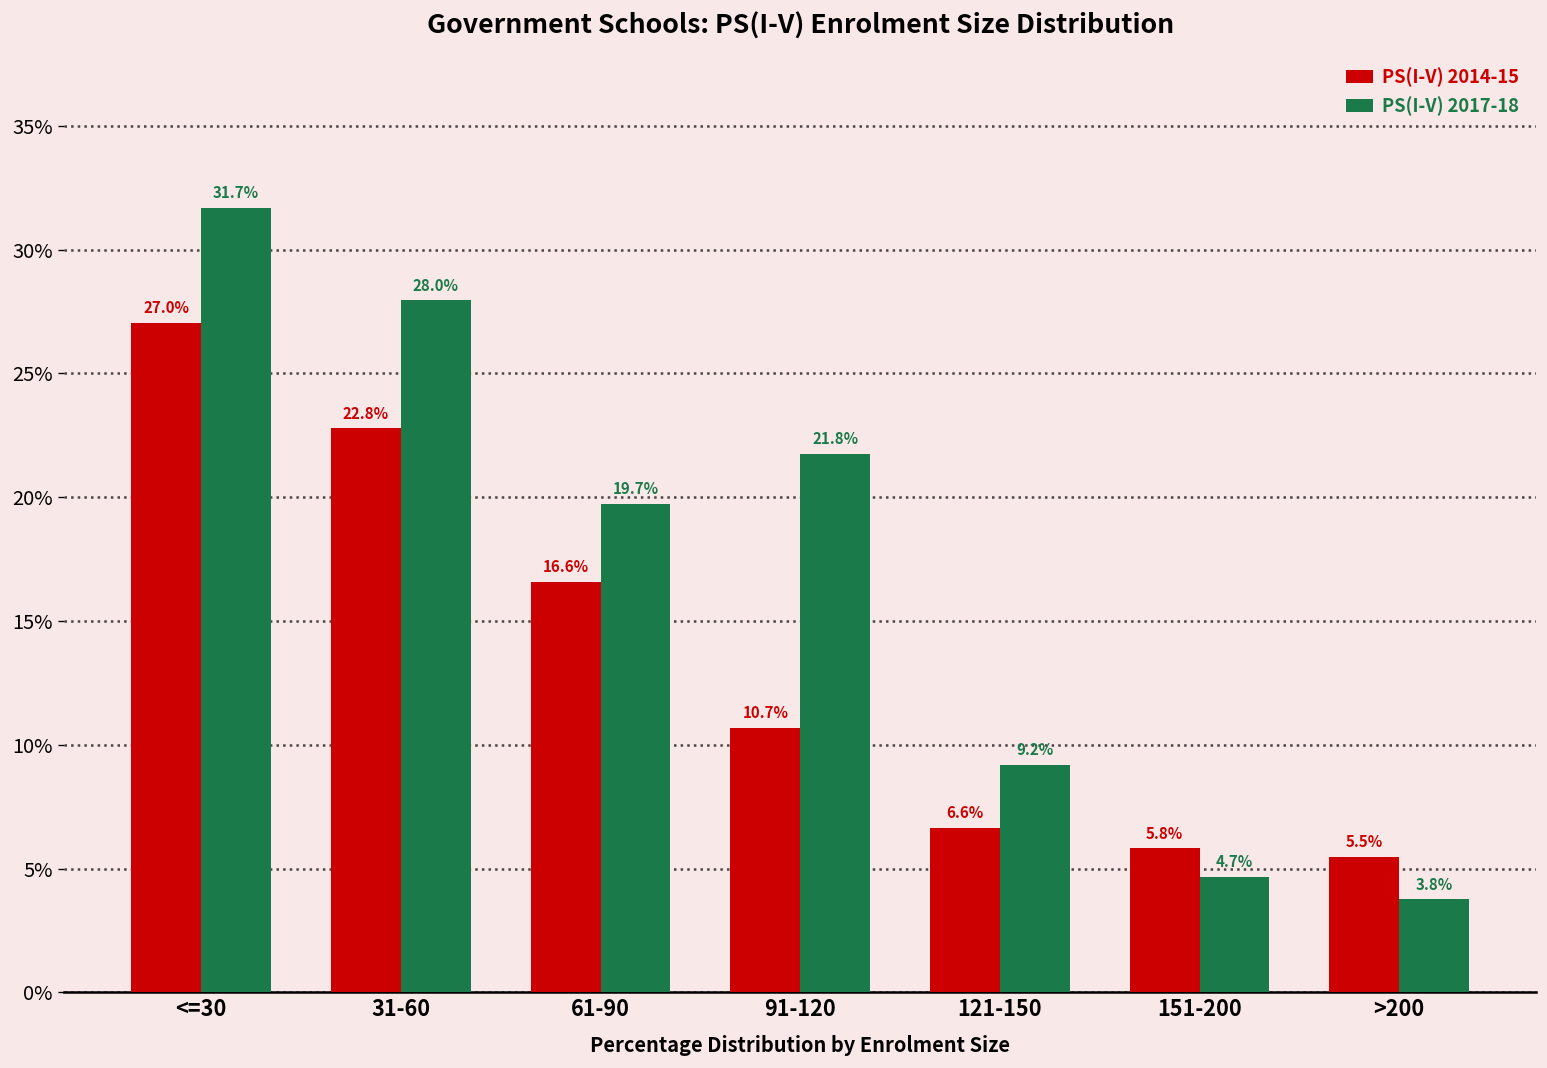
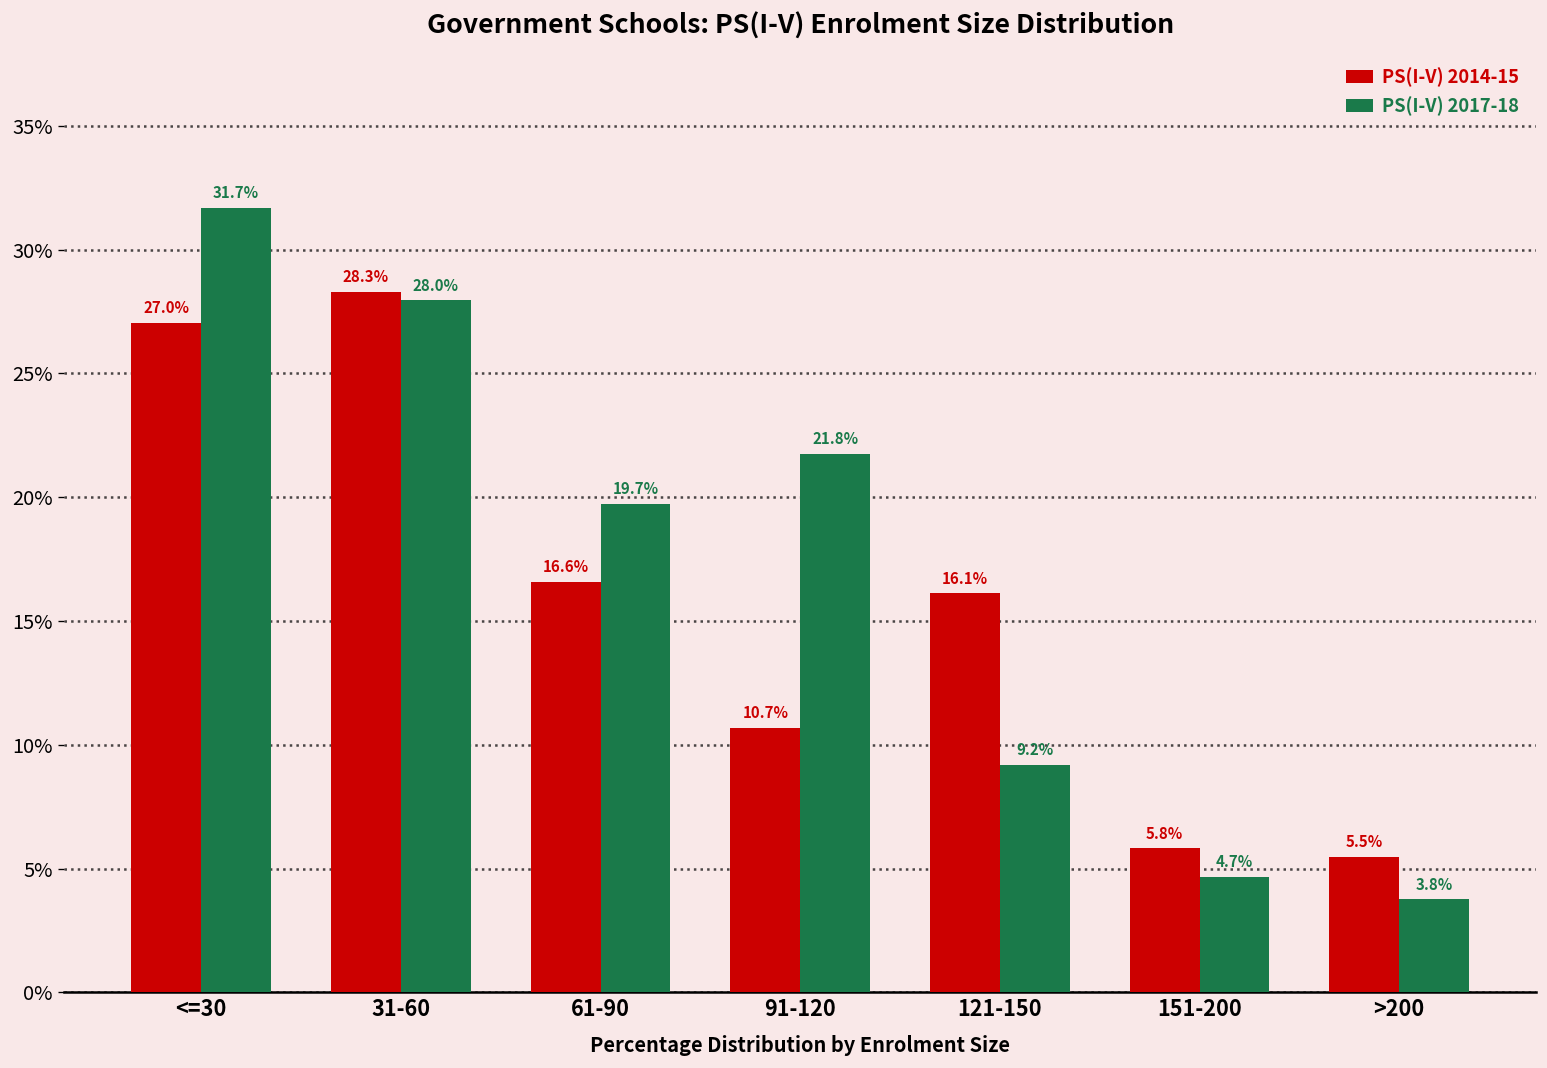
  {
    "PS(I-V) 2014-15": {
      "<=30": "27.0%",
-     "31-60": "22.8%",
+     "31-60": "28.3%",
      "61-90": "16.6%",
      "91-120": "10.7%",
-     "121-150": "6.6%",
+     "121-150": "16.1%",
      "151-200": "5.8%",
      ">200": "5.5%"
    },
    "PS(I-V) 2017-18": {
      "<=30": "31.7%",
      "31-60": "28.0%",
      "61-90": "19.7%",
      "91-120": "21.8%",
      "121-150": "9.2%",
      "151-200": "4.7%",
      ">200": "3.8%"
    }
  }
